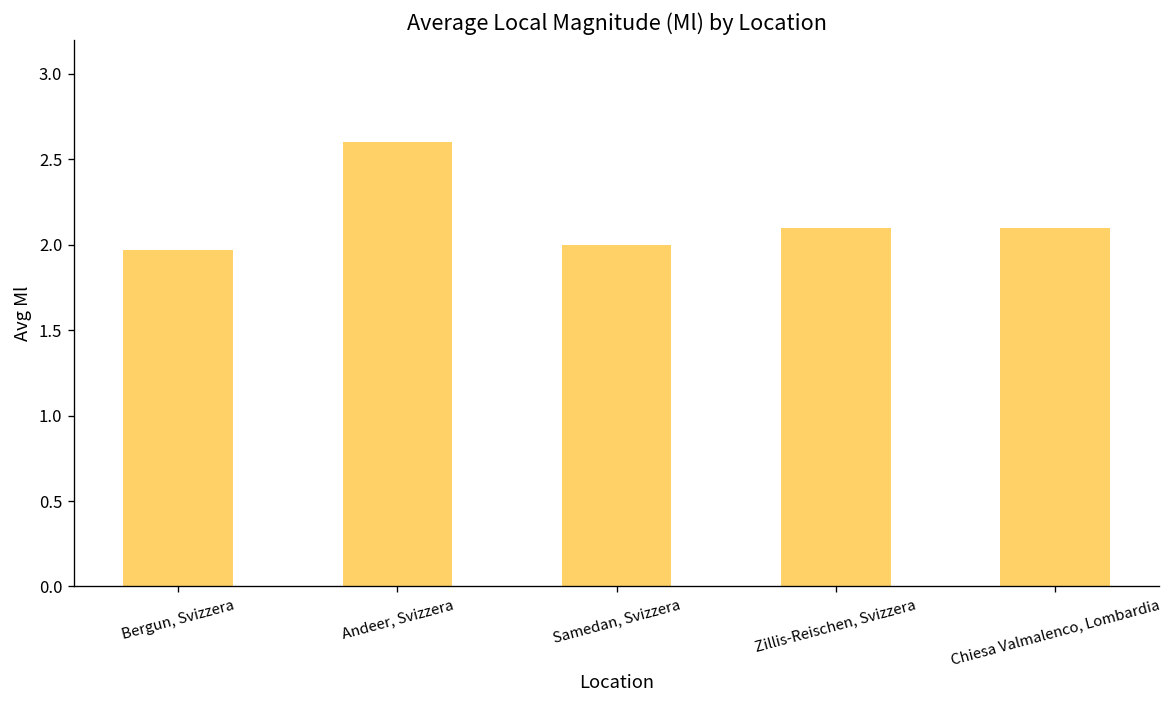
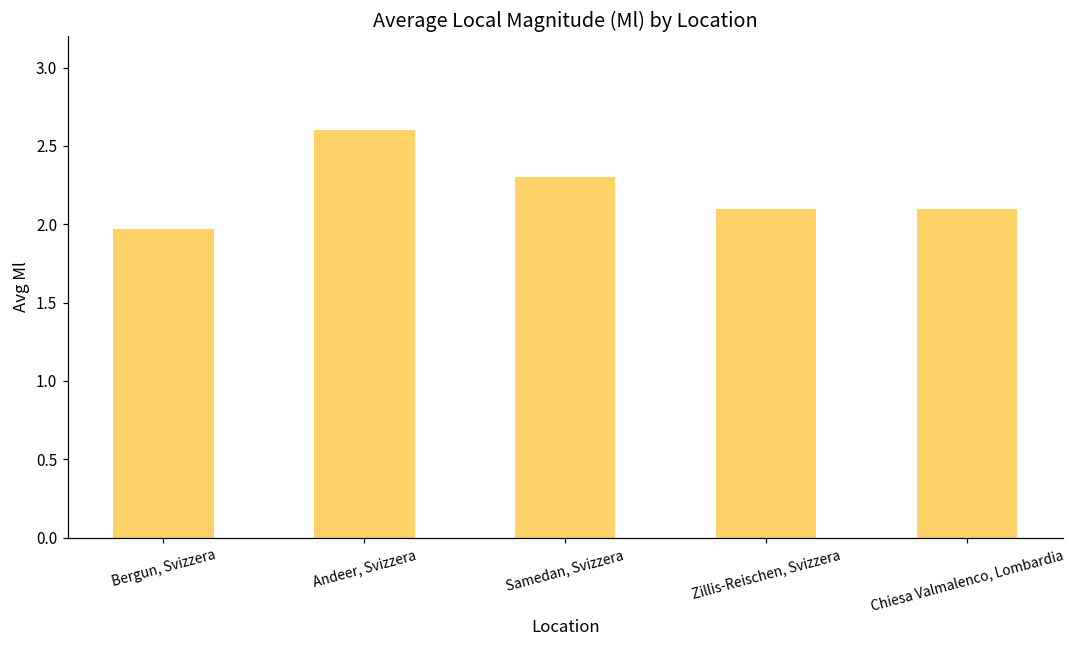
  {
    "Bergun, Svizzera": 1.97,
    "Andeer, Svizzera": 2.6,
-   "Samedan, Svizzera": 2.0,
+   "Samedan, Svizzera": 2.3,
    "Zillis-Reischen, Svizzera": 2.1,
    "Chiesa Valmalenco, Lombardia": 2.1
  }
